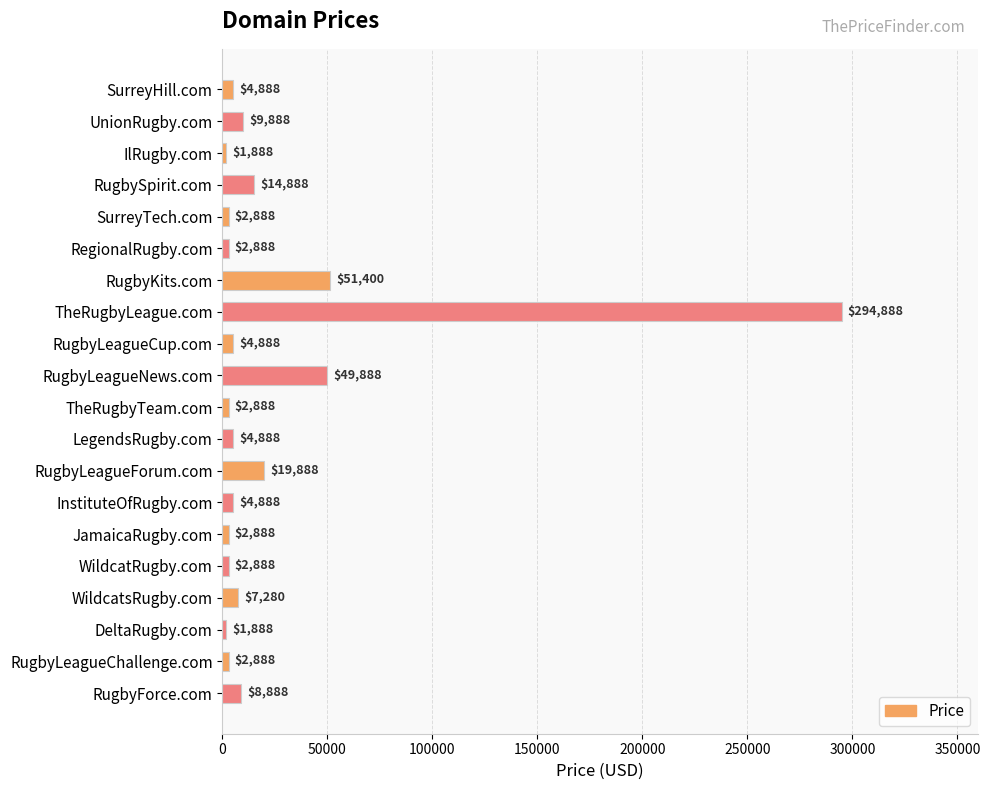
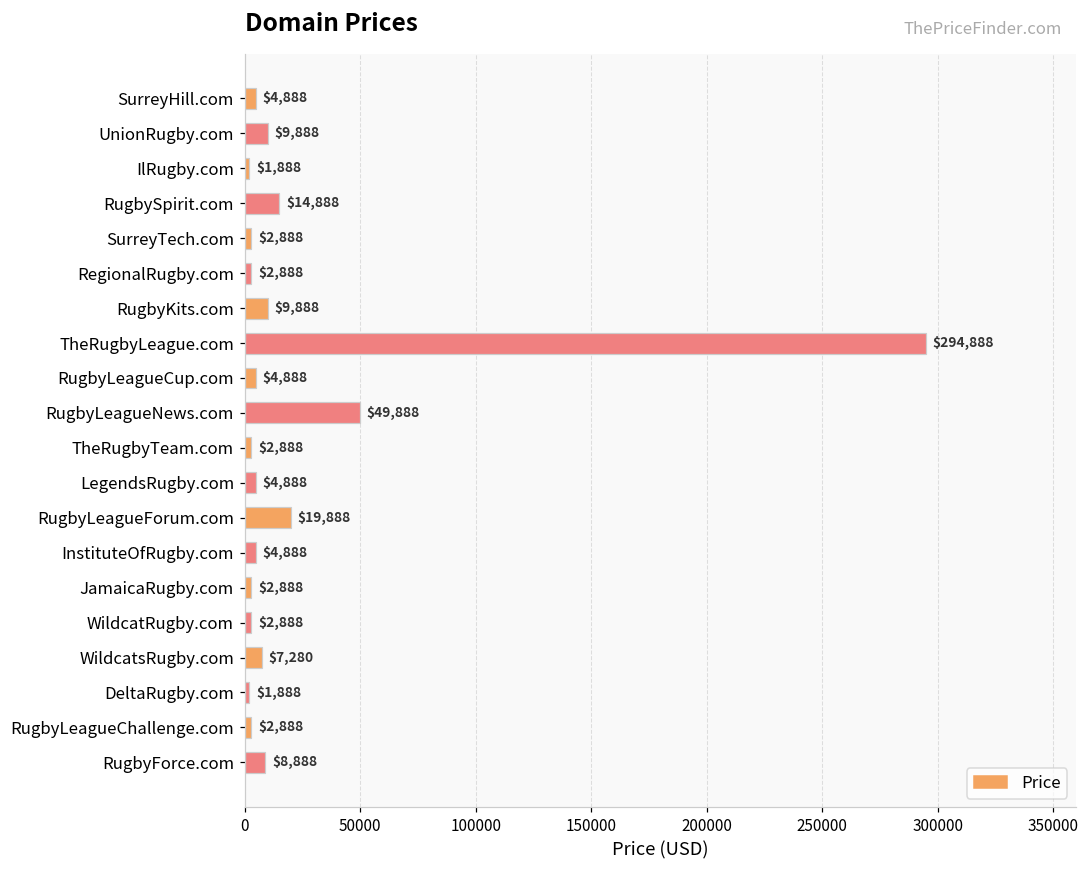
  {
    "SurreyHill.com": "$4,888",
    "UnionRugby.com": "$9,888",
    "IlRugby.com": "$1,888",
    "RugbySpirit.com": "$14,888",
    "SurreyTech.com": "$2,888",
    "RegionalRugby.com": "$2,888",
-   "RugbyKits.com": "$51,400",
+   "RugbyKits.com": "$9,888",
    "TheRugbyLeague.com": "$294,888",
    "RugbyLeagueCup.com": "$4,888",
    "RugbyLeagueNews.com": "$49,888",
    "TheRugbyTeam.com": "$2,888",
    "LegendsRugby.com": "$4,888",
    "RugbyLeagueForum.com": "$19,888",
    "InstituteOfRugby.com": "$4,888",
    "JamaicaRugby.com": "$2,888",
    "WildcatRugby.com": "$2,888",
    "WildcatsRugby.com": "$7,280",
    "DeltaRugby.com": "$1,888",
    "RugbyLeagueChallenge.com": "$2,888",
    "RugbyForce.com": "$8,888"
  }
